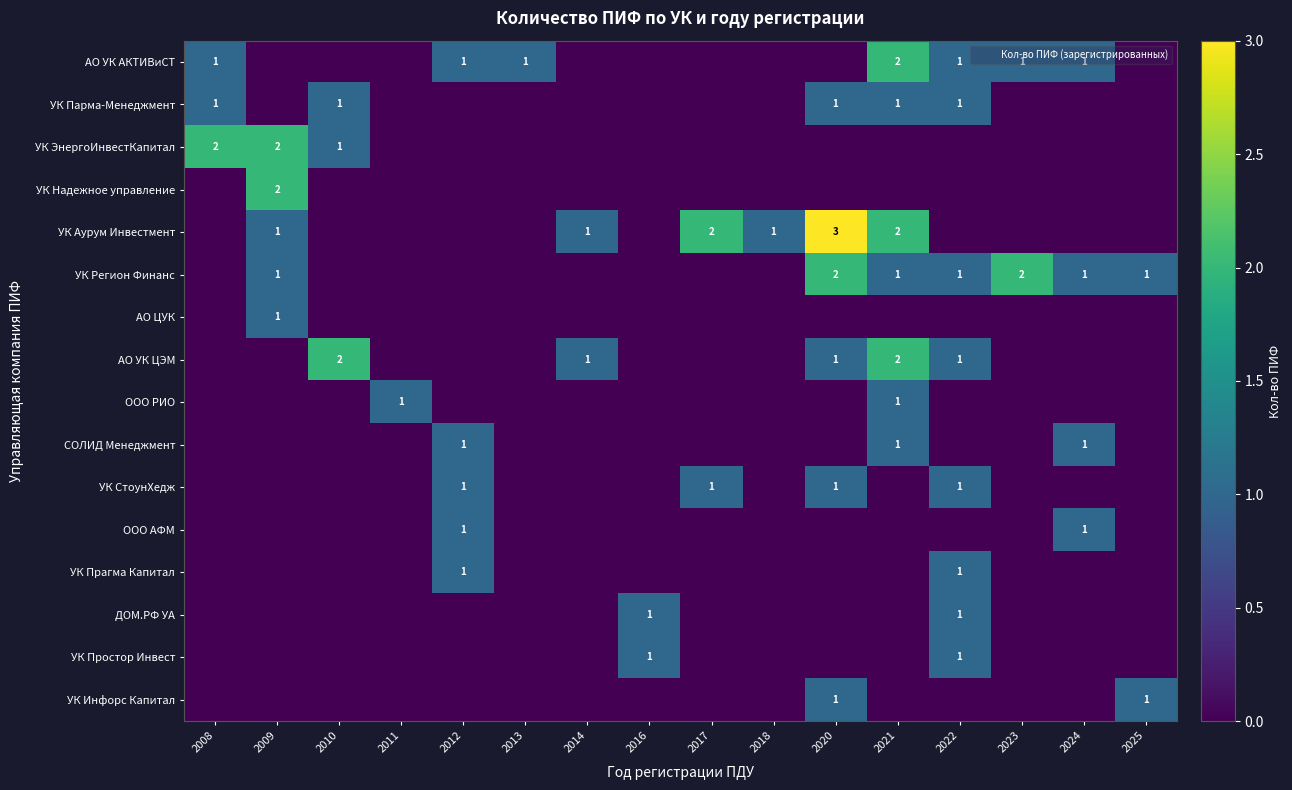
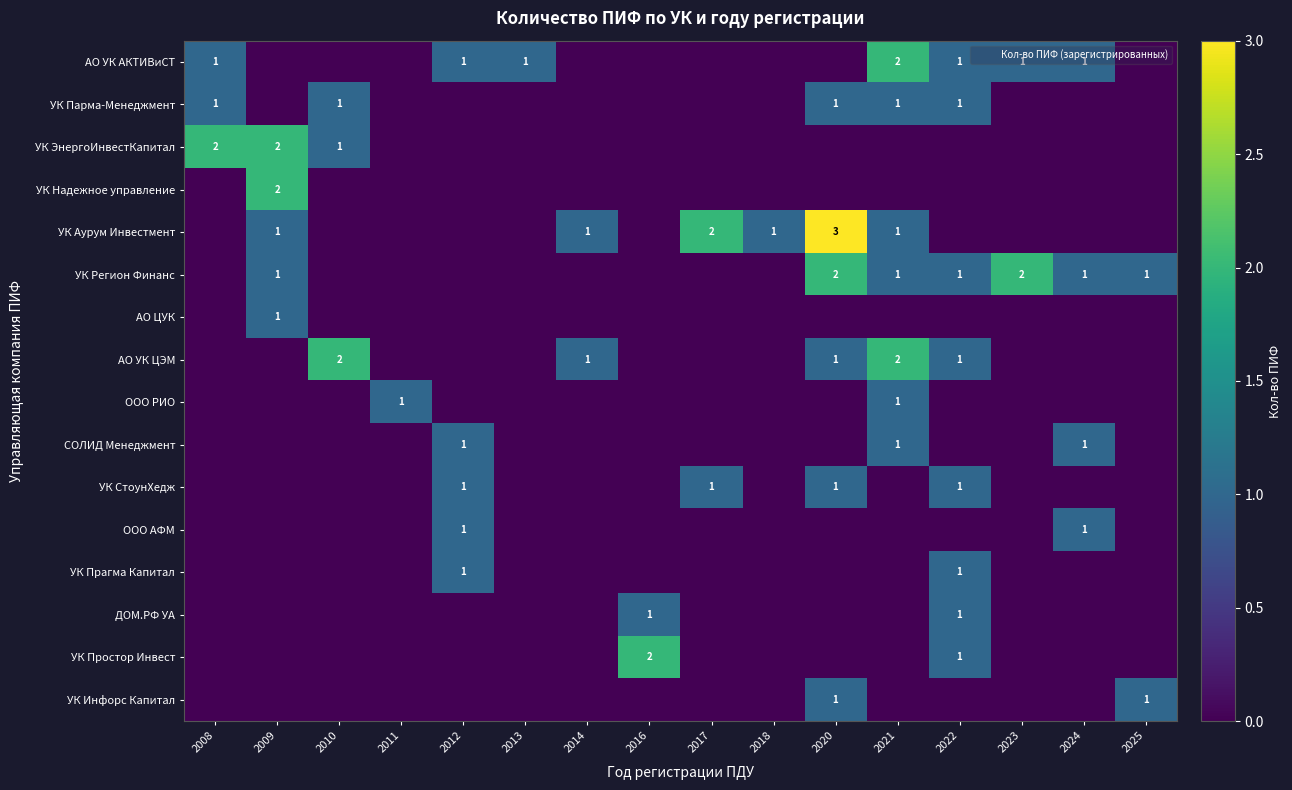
  {
    "АО УК АКТИВиСТ": {
      "2008": 1,
      "2012": 1,
      "2013": 1,
      "2021": 2,
      "2022": 1
    },
    "УК Парма-Менеджмент": {
      "2008": 1,
      "2010": 1,
      "2020": 1,
      "2021": 1,
      "2022": 1
    },
    "УК ЭнергоИнвестКапитал": {
      "2008": 2,
      "2009": 2,
      "2010": 1
    },
    "УК Надежное управление": {
      "2009": 2
    },
    "УК Аурум Инвестмент": {
      "2009": 1,
      "2014": 1,
      "2017": 2,
      "2018": 1,
      "2020": 3,
-     "2021": 2
+     "2021": 1
    },
    "УК Регион Финанс": {
      "2009": 1,
      "2020": 2,
      "2021": 1,
      "2022": 1,
      "2023": 2,
      "2024": 1,
      "2025": 1
    },
    "АО ЦУК": {
      "2009": 1
    },
    "АО УК ЦЭМ": {
      "2010": 2,
      "2014": 1,
      "2020": 1,
      "2021": 2,
      "2022": 1
    },
    "ООО РИО": {
      "2011": 1,
      "2021": 1
    },
    "СОЛИД Менеджмент": {
      "2012": 1,
      "2021": 1,
      "2024": 1
    },
    "УК СтоунХедж": {
      "2012": 1,
      "2017": 1,
      "2020": 1,
      "2022": 1
    },
    "ООО АФМ": {
      "2012": 1,
      "2024": 1
    },
    "УК Прагма Капитал": {
      "2012": 1,
      "2022": 1
    },
    "ДОМ.РФ УА": {
      "2016": 1,
      "2022": 1
    },
    "УК Простор Инвест": {
-     "2016": 1,
+     "2016": 2,
      "2022": 1
    },
    "УК Инфорс Капитал": {
      "2020": 1,
      "2025": 1
    }
  }
